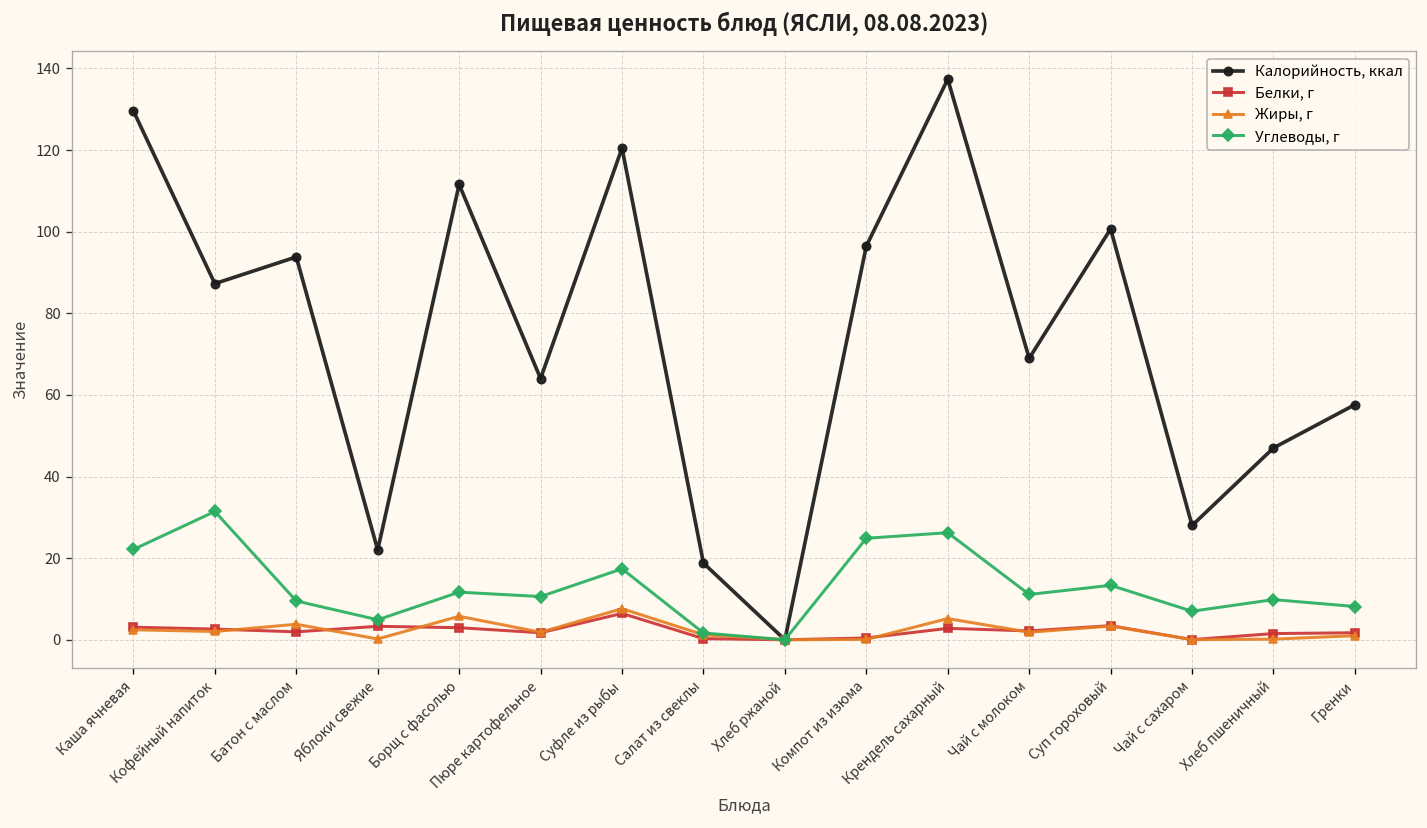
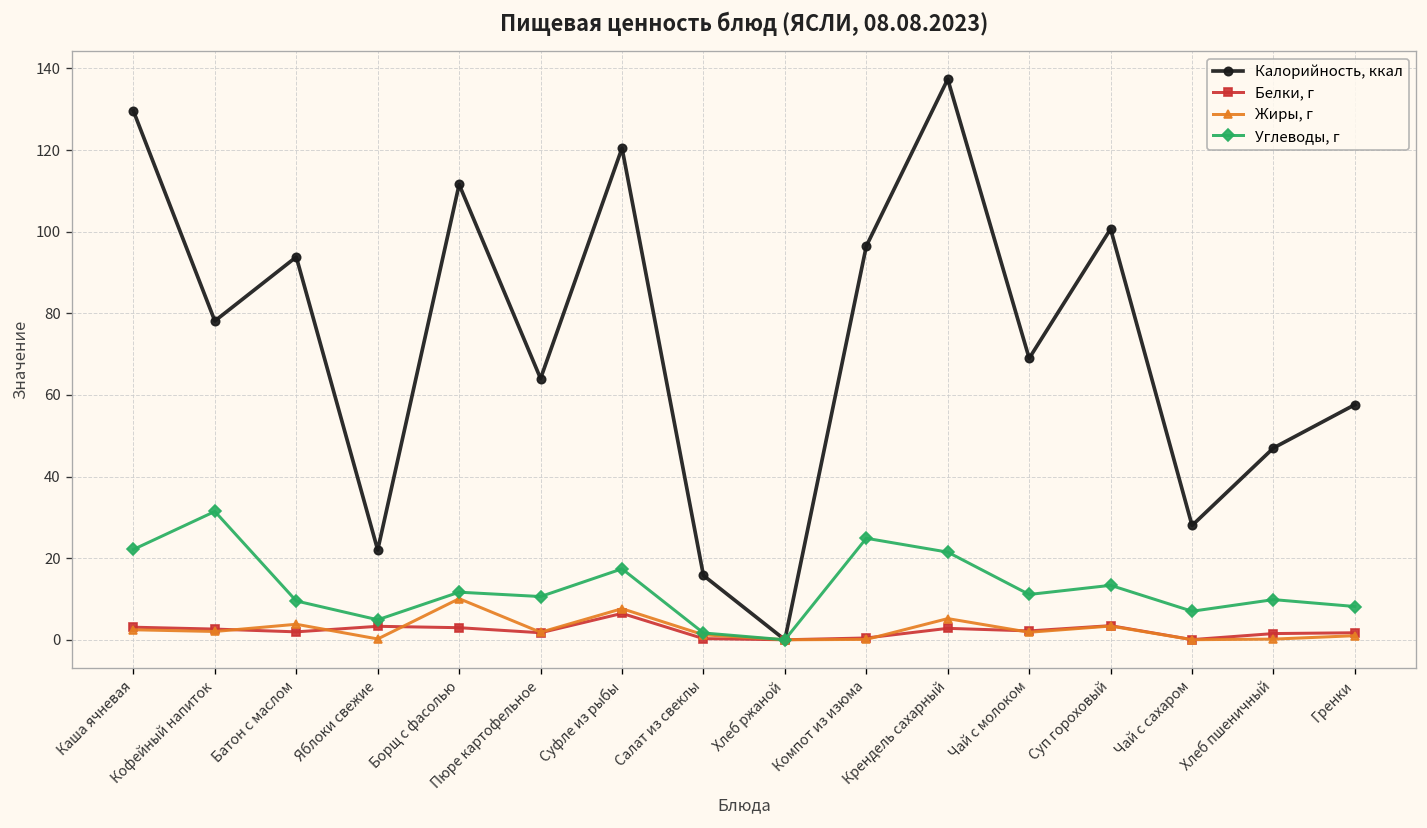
  {
    "Калорийность, ккал": {
      "Каша ячневая": 130,
-     "Кофейный напиток": 87,
+     "Кофейный напиток": 78,
      "Батон с маслом": 94,
      "Яблоки свежие": 22,
      "Борщ с фасолью": 112,
      "Пюре картофельное": 64,
      "Суфле из рыбы": 120,
-     "Салат из свеклы": 19,
+     "Салат из свеклы": 16,
      "Компот из изюма": 96,
      "Крендель сахарный": 137,
      "Чай с молоком": 69,
      "Суп гороховый": 101,
      "Чай с сахаром": 28,
      "Хлеб пшеничный": 47,
      "Гренки": 58
    },
    "Белки, г": {
      "Батон с маслом": 2,
      "Яблоки свежие": 3,
      "Борщ с фасолью": 3,
      "Суфле из рыбы": 6,
      "Салат из свеклы": 0,
      "Крендель сахарный": 3,
      "Хлеб пшеничный": 2
    },
    "Жиры, г": {
      "Батон с маслом": 4,
      "Яблоки свежие": 0,
-     "Борщ с фасолью": 6,
+     "Борщ с фасолью": 10,
      "Суфле из рыбы": 8,
      "Крендель сахарный": 5,
      "Хлеб пшеничный": 0
    },
    "Углеводы, г": {
      "Каша ячневая": 22,
      "Кофейный напиток": 31,
      "Батон с маслом": 10,
      "Яблоки свежие": 5,
      "Борщ с фасолью": 12,
      "Пюре картофельное": 11,
      "Суфле из рыбы": 17,
      "Компот из изюма": 25,
-     "Крендель сахарный": 26,
+     "Крендель сахарный": 21,
      "Чай с молоком": 11,
      "Суп гороховый": 13,
      "Чай с сахаром": 7,
      "Хлеб пшеничный": 10,
      "Гренки": 8
    }
  }
